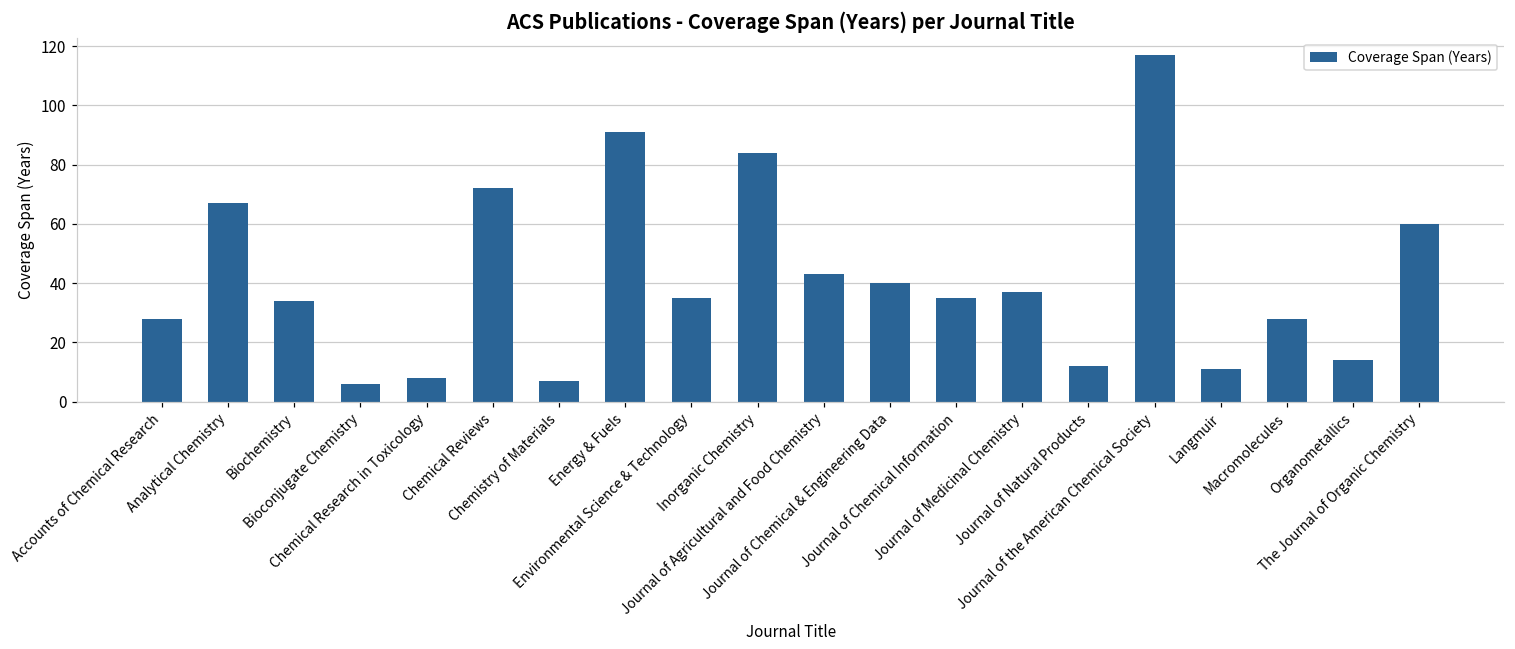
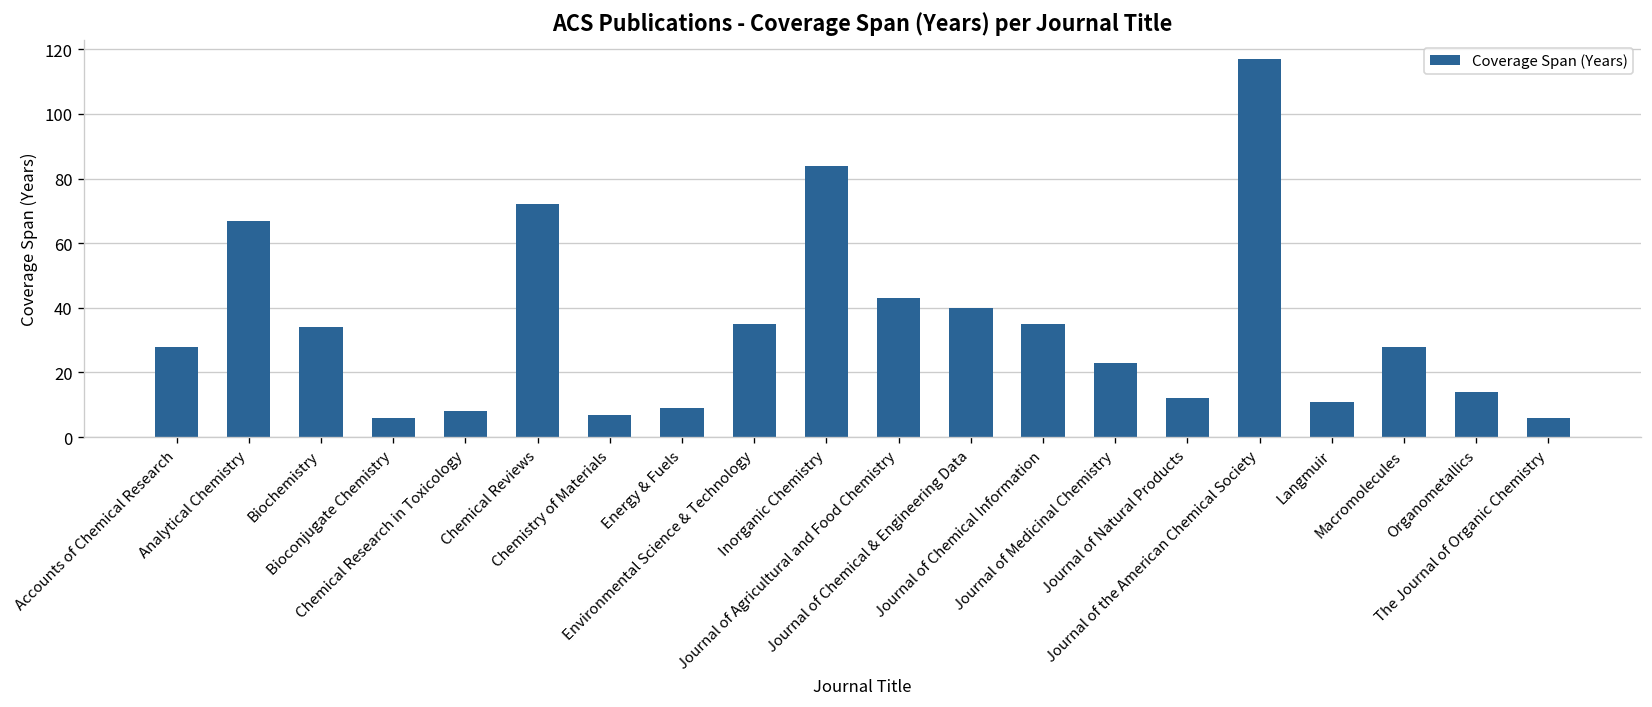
  {
    "Accounts of Chemical Research": 28,
    "Analytical Chemistry": 67,
    "Biochemistry": 34,
    "Bioconjugate Chemistry": 6,
    "Chemical Research in Toxicology": 8,
    "Chemical Reviews": 72,
    "Chemistry of Materials": 7,
-   "Energy & Fuels": 91,
+   "Energy & Fuels": 9,
    "Environmental Science & Technology": 35,
    "Inorganic Chemistry": 84,
    "Journal of Agricultural and Food Chemistry": 43,
    "Journal of Chemical & Engineering Data": 40,
    "Journal of Chemical Information": 35,
-   "Journal of Medicinal Chemistry": 37,
+   "Journal of Medicinal Chemistry": 23,
    "Journal of Natural Products": 12,
    "Journal of the American Chemical Society": 117,
    "Langmuir": 11,
    "Macromolecules": 28,
    "Organometallics": 14,
-   "The Journal of Organic Chemistry": 60
+   "The Journal of Organic Chemistry": 6
  }
